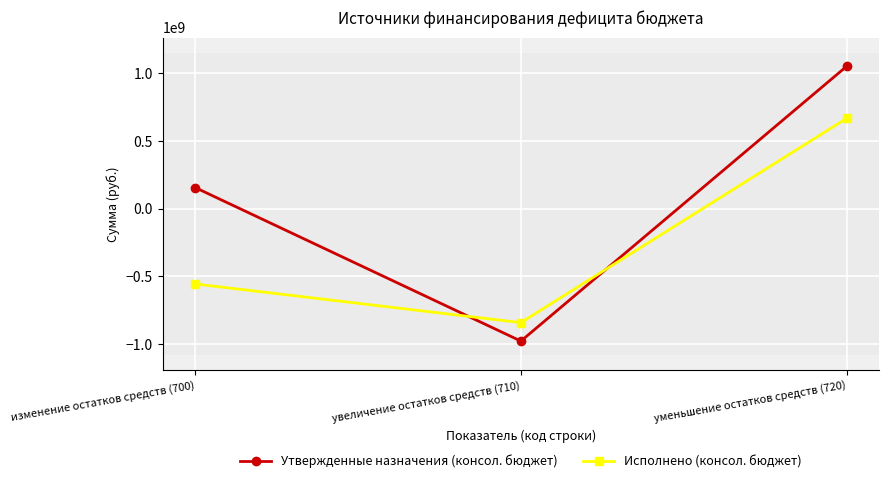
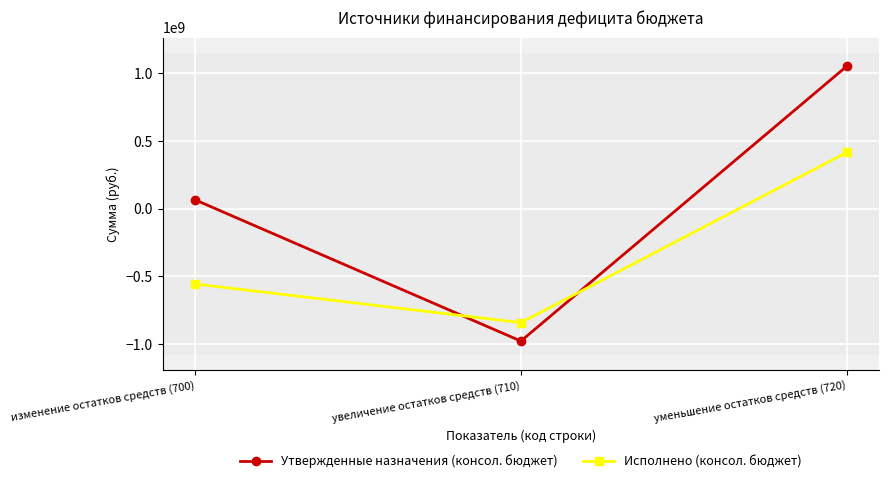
  {
    "Утвержденные назначения (консол. бюджет)": {
-     "изменение остатков средств (700)": 160000000,
+     "изменение остатков средств (700)": 70000000,
      "увеличение остатков средств (710)": -980000000,
      "уменьшение остатков средств (720)": 1050000000
    },
    "Исполнено (консол. бюджет)": {
      "изменение остатков средств (700)": -560000000,
      "увеличение остатков средств (710)": -840000000,
-     "уменьшение остатков средств (720)": 670000000
+     "уменьшение остатков средств (720)": 420000000
    }
  }
